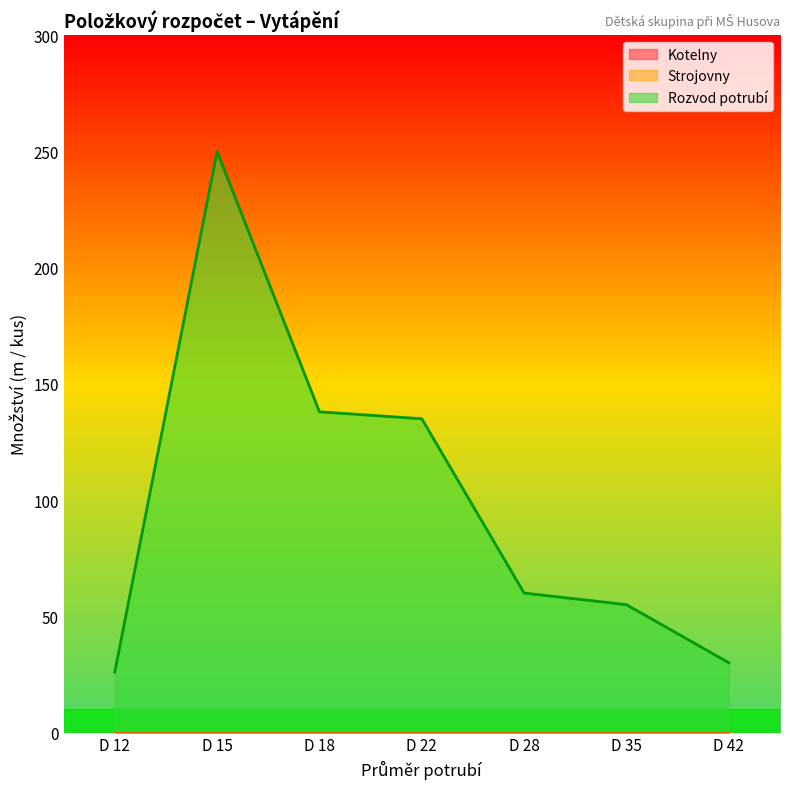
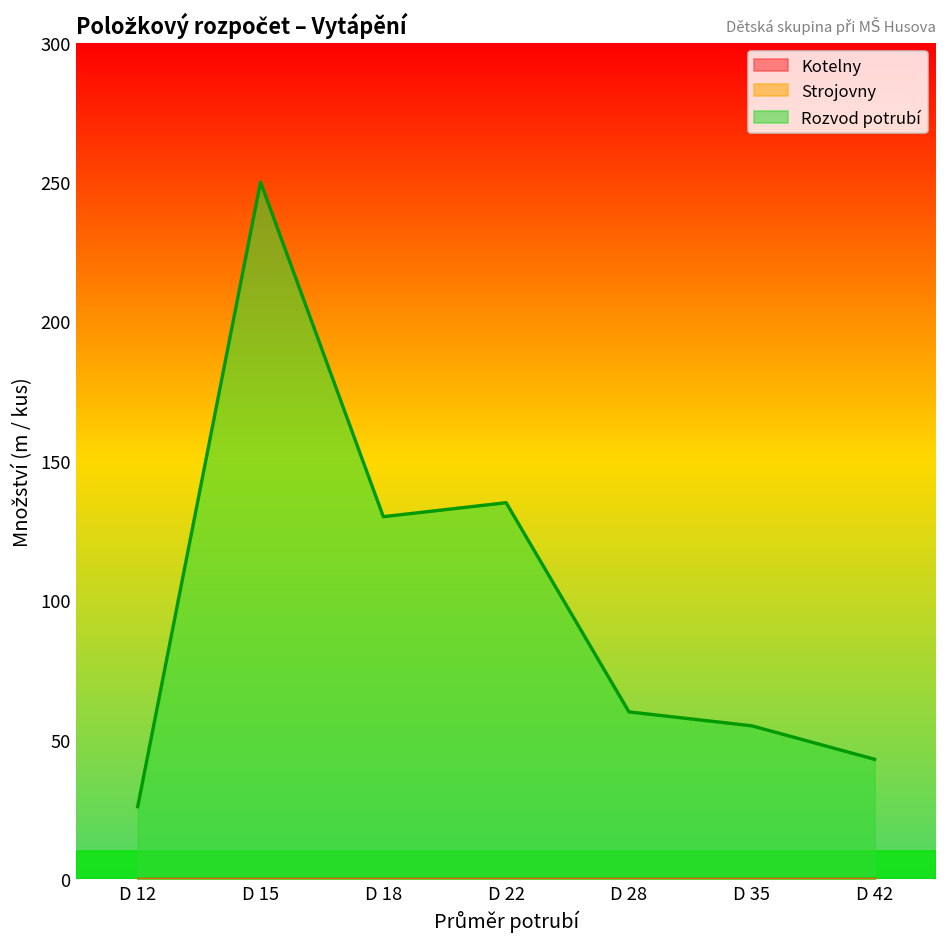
  {
    "Rozvod potrubí": {
      "D 12": 26,
      "D 15": 250,
-     "D 18": 138,
+     "D 18": 130,
      "D 22": 135,
      "D 28": 60,
      "D 35": 55,
-     "D 42": 30
+     "D 42": 43
    }
  }
